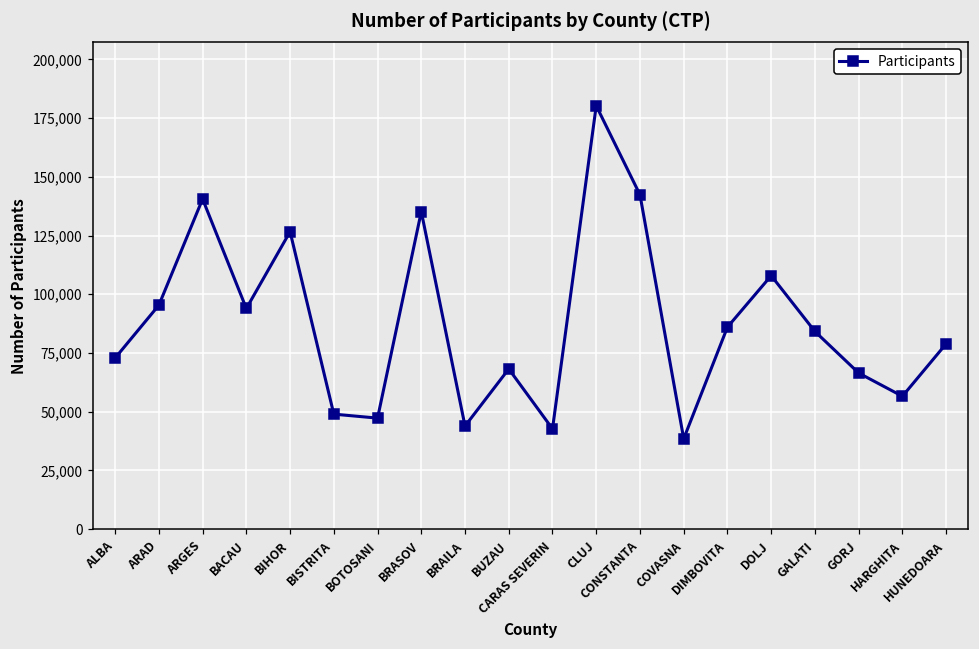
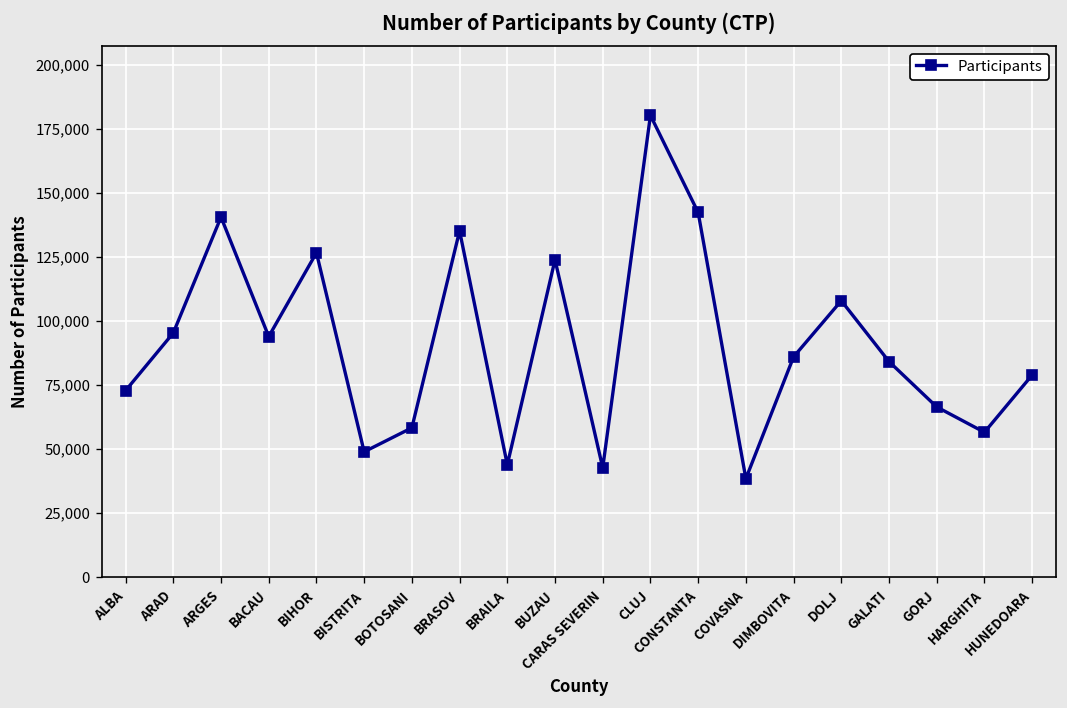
  {
    "ALBA": "73,000",
    "ARAD": "95,000",
    "ARGES": "141,000",
    "BACAU": "94,000",
    "BIHOR": "127,000",
    "BISTRITA": "49,000",
-   "BOTOSANI": "47,000",
+   "BOTOSANI": "58,000",
    "BRASOV": "135,000",
    "BRAILA": "44,000",
-   "BUZAU": "68,000",
+   "BUZAU": "124,000",
    "CARAS SEVERIN": "43,000",
    "CLUJ": "180,000",
    "CONSTANTA": "142,000",
    "COVASNA": "38,000",
    "DIMBOVITA": "86,000",
    "DOLJ": "108,000",
    "GALATI": "84,000",
    "GORJ": "66,000",
    "HARGHITA": "57,000",
    "HUNEDOARA": "79,000"
  }
